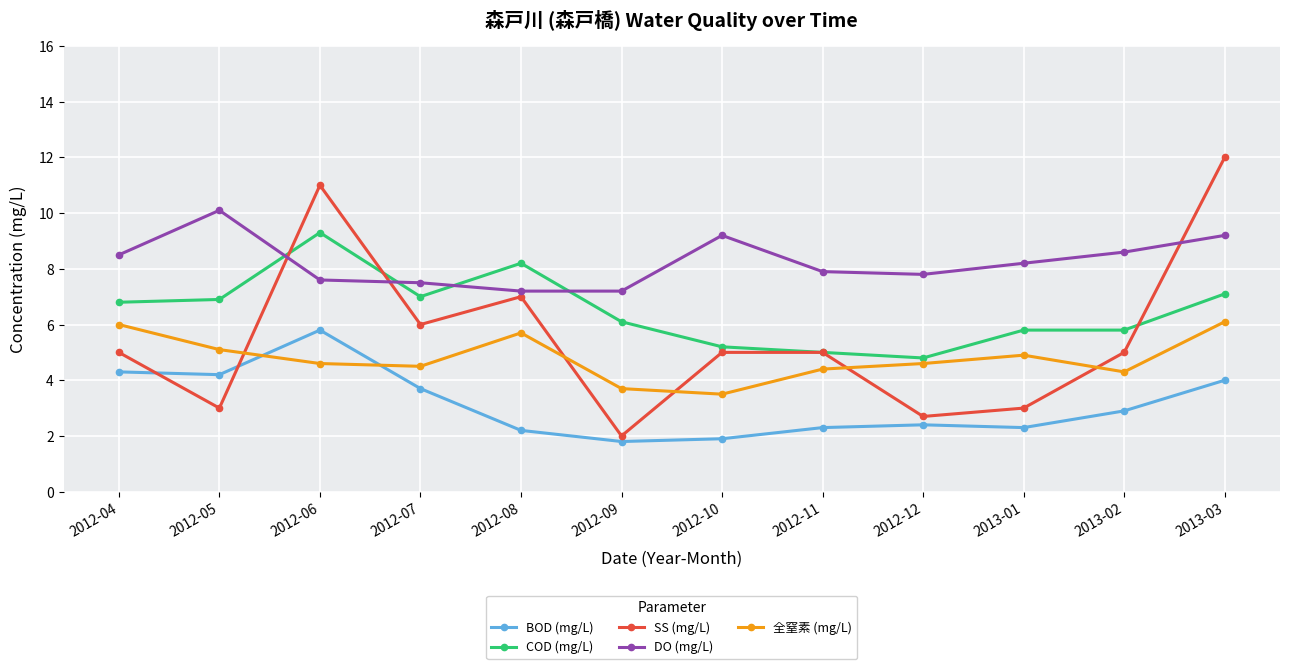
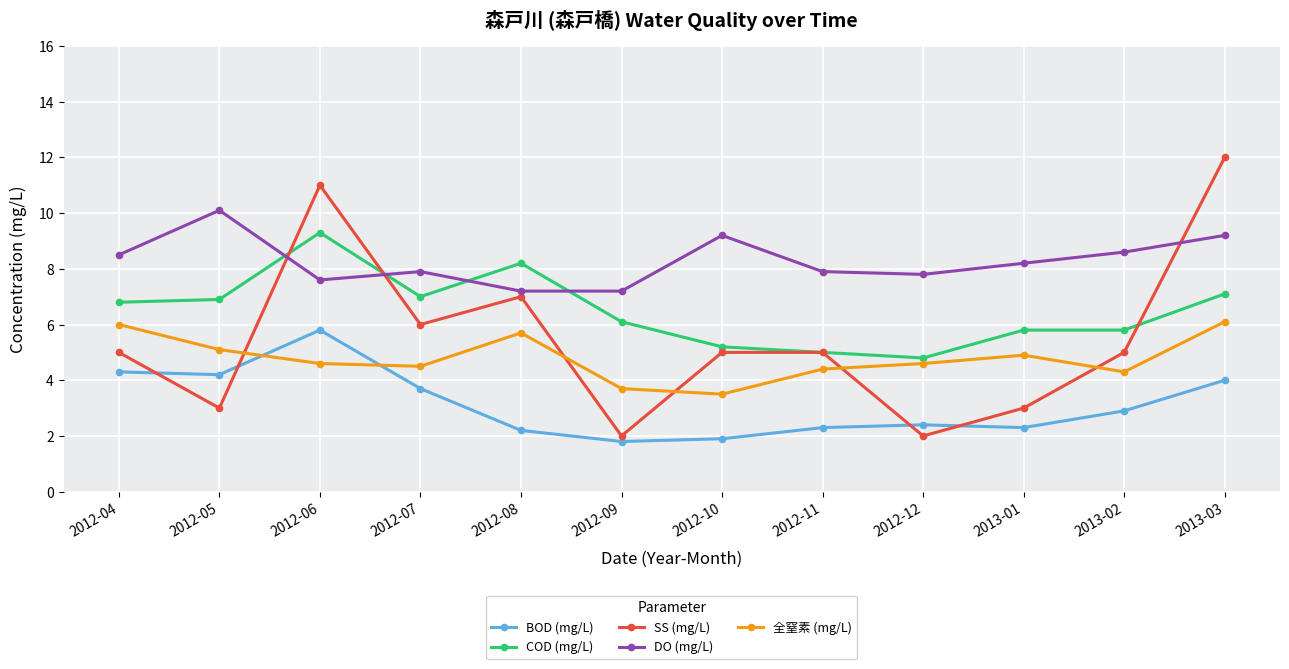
  {
    "BOD (mg/L)": {
      "2012-04": 4.3,
      "2012-05": 4.2,
      "2012-06": 5.8,
      "2012-07": 3.7,
      "2012-08": 2.2,
      "2012-09": 1.8,
      "2012-10": 1.9,
      "2012-11": 2.3,
      "2012-12": 2.4,
      "2013-01": 2.3,
      "2013-02": 2.9,
      "2013-03": 4.0
    },
    "COD (mg/L)": {
      "2012-04": 6.8,
      "2012-05": 6.9,
      "2012-06": 9.3,
      "2012-07": 7.0,
      "2012-08": 8.2,
      "2012-09": 6.1,
      "2012-10": 5.2,
      "2012-12": 4.8,
      "2013-01": 5.8,
      "2013-02": 5.8,
      "2013-03": 7.1
    },
    "SS (mg/L)": {
      "2012-04": 5.0,
      "2012-05": 3.0,
      "2012-06": 11.0,
      "2012-07": 6.0,
      "2012-08": 7.0,
      "2012-09": 2.0,
      "2012-10": 5.0,
-     "2012-12": 2.7,
+     "2012-12": 2.0,
      "2013-01": 3.0,
      "2013-02": 5.0,
      "2013-03": 12.0
    },
    "DO (mg/L)": {
      "2012-04": 8.5,
      "2012-05": 10.1,
      "2012-06": 7.6,
-     "2012-07": 7.5,
+     "2012-07": 7.9,
      "2012-08": 7.2,
      "2012-09": 7.2,
      "2012-10": 9.2,
      "2012-11": 7.9,
      "2012-12": 7.8,
      "2013-01": 8.2,
      "2013-02": 8.6,
      "2013-03": 9.2
    },
    "全窒素 (mg/L)": {
      "2012-04": 6.0,
      "2012-05": 5.1,
      "2012-06": 4.6,
      "2012-07": 4.5,
      "2012-08": 5.7,
      "2012-09": 3.7,
      "2012-10": 3.5,
      "2012-11": 4.4,
      "2012-12": 4.6,
      "2013-01": 4.9,
      "2013-02": 4.3,
      "2013-03": 6.1
    }
  }
